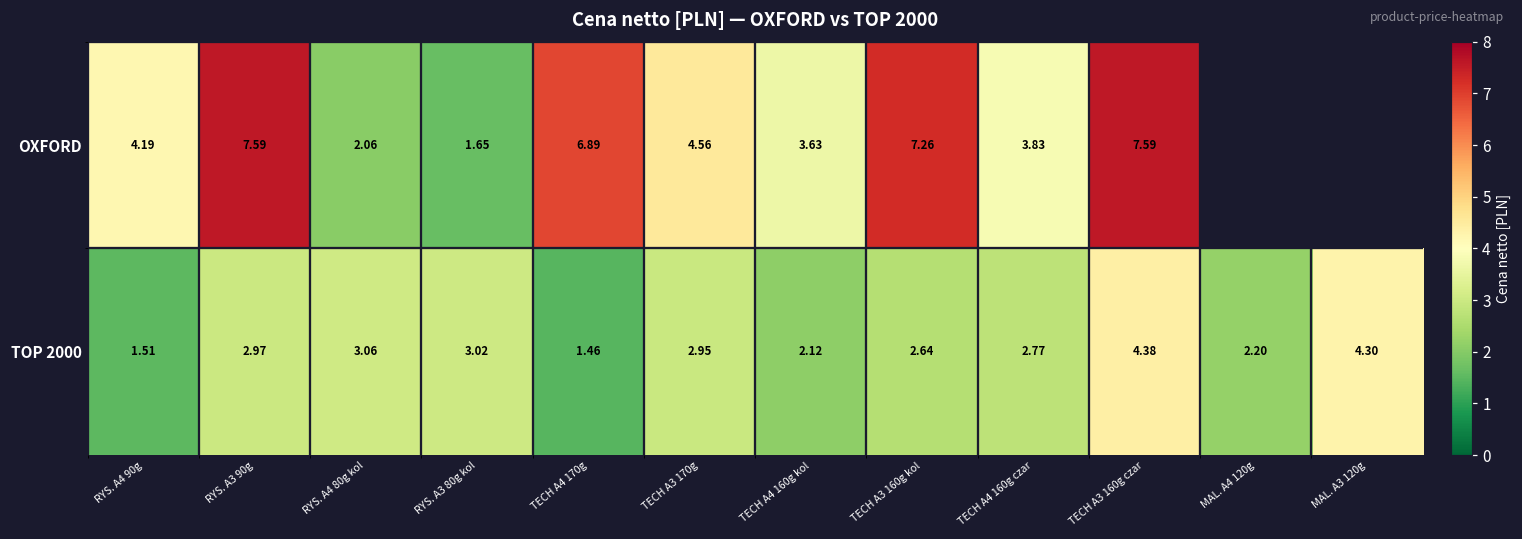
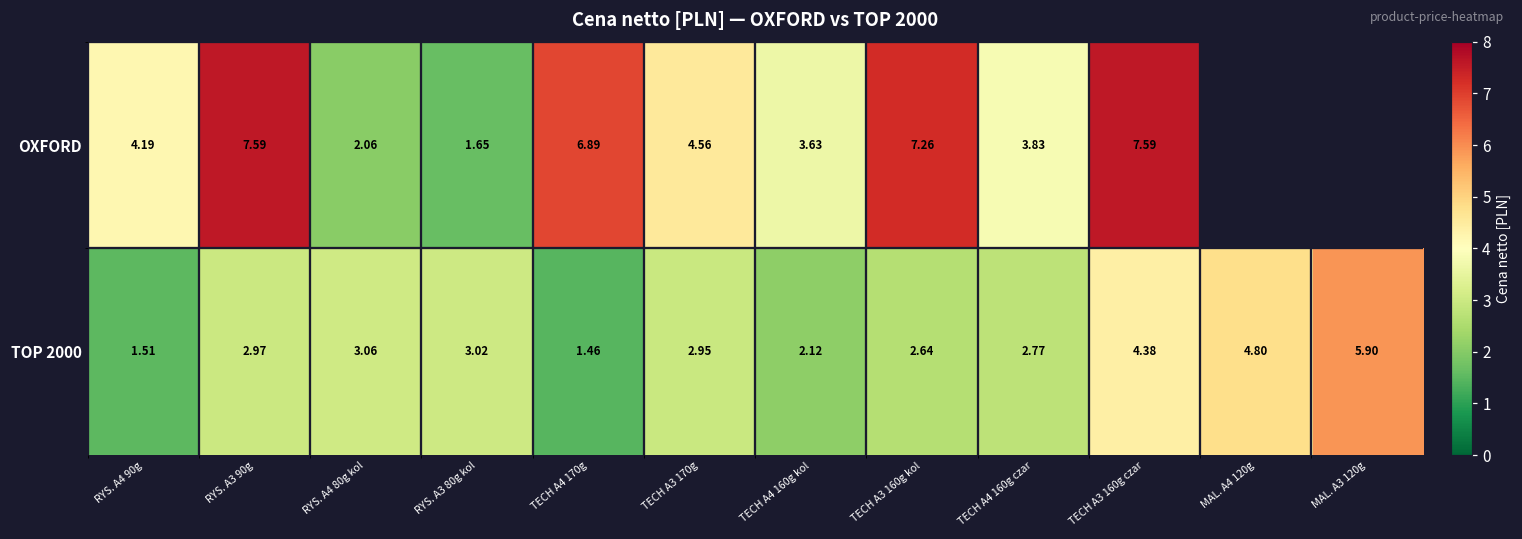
  {
    "OXFORD": {
      "RYS. A4 90g": 4.19,
      "RYS. A3 90g": 7.59,
      "RYS. A4 80g kol": 2.06,
      "RYS. A3 80g kol": 1.65,
      "TECH A4 170g": 6.89,
      "TECH A3 170g": 4.56,
      "TECH A4 160g kol": 3.63,
      "TECH A3 160g kol": 7.26,
      "TECH A4 160g czar": 3.83,
      "TECH A3 160g czar": 7.59
    },
    "TOP 2000": {
      "RYS. A4 90g": 1.51,
      "RYS. A3 90g": 2.97,
      "RYS. A4 80g kol": 3.06,
      "RYS. A3 80g kol": 3.02,
      "TECH A4 170g": 1.46,
      "TECH A3 170g": 2.95,
      "TECH A4 160g kol": 2.12,
      "TECH A3 160g kol": 2.64,
      "TECH A4 160g czar": 2.77,
      "TECH A3 160g czar": 4.38,
-     "MAL. A4 120g": 2.20,
-     "MAL. A3 120g": 4.30
+     "MAL. A4 120g": 4.80,
+     "MAL. A3 120g": 5.90
    }
  }
